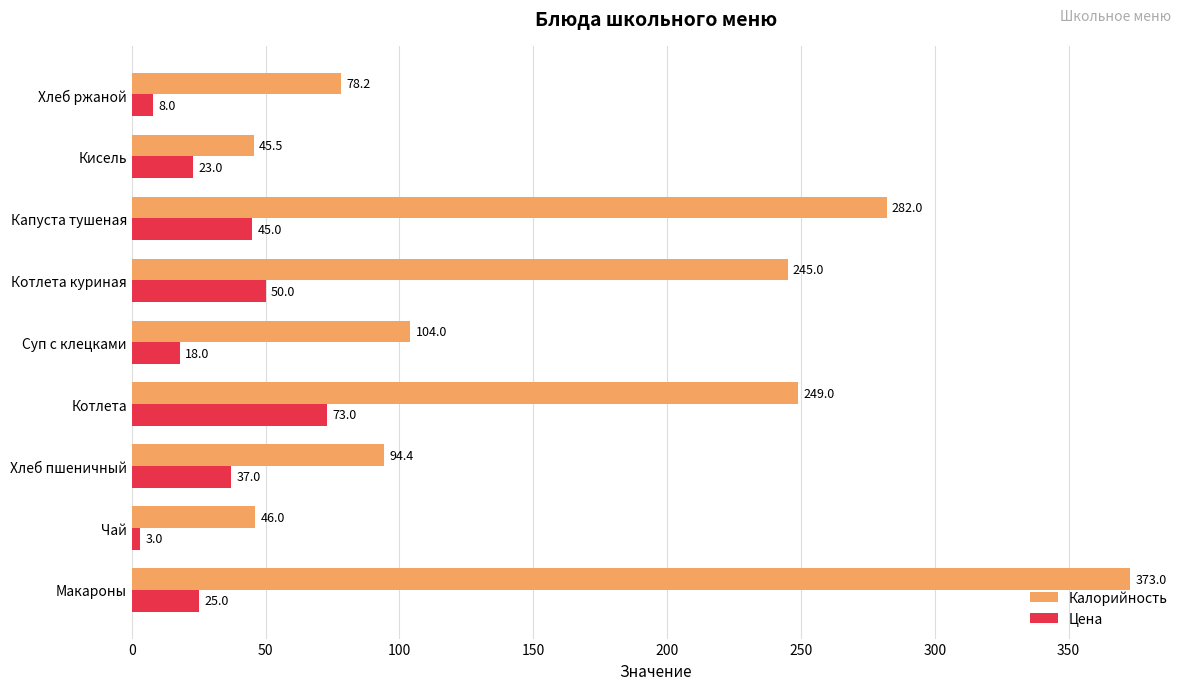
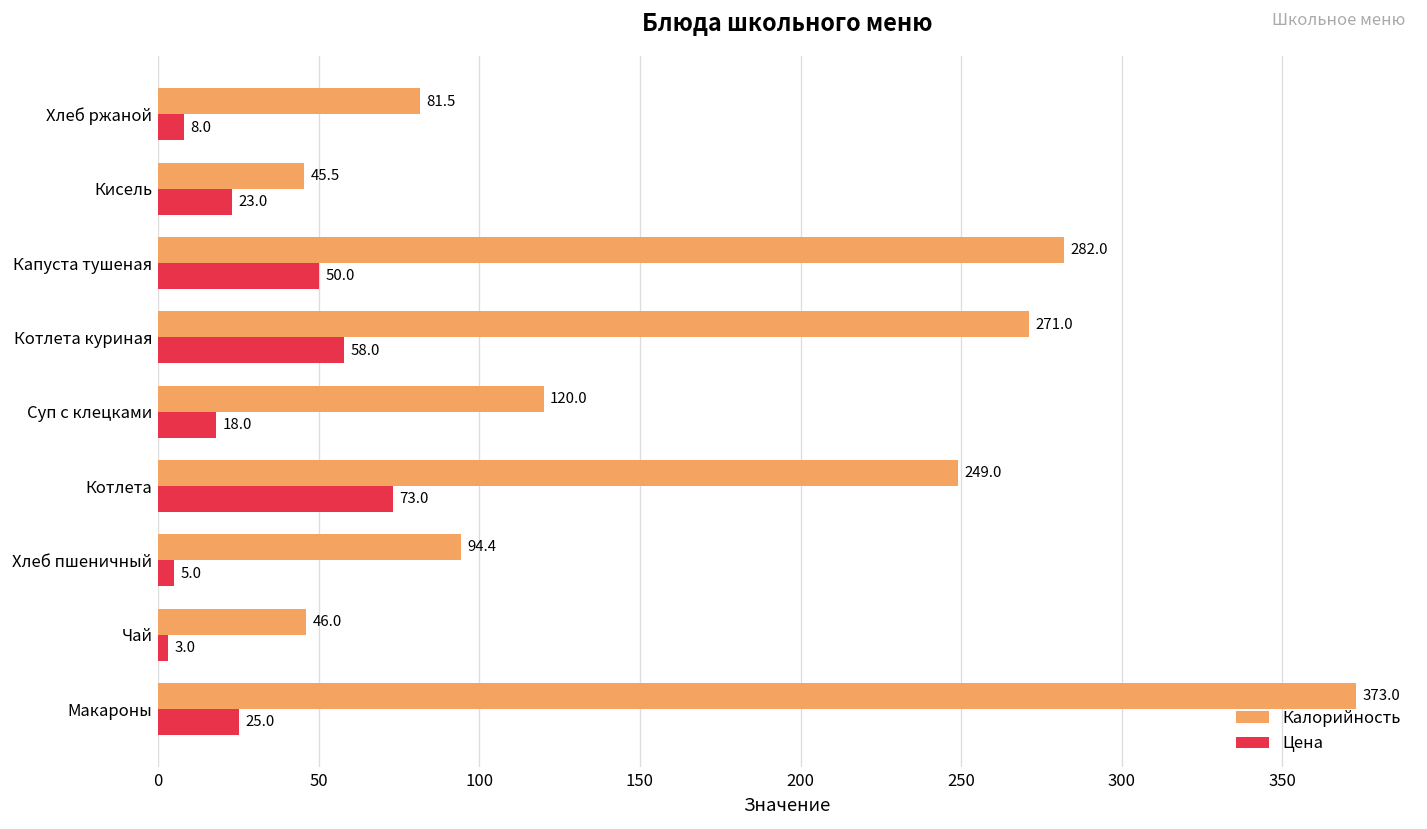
  {
    "Калорийность": {
-     "Хлеб ржаной": 78.2,
+     "Хлеб ржаной": 81.5,
      "Кисель": 45.5,
      "Капуста тушеная": 282.0,
-     "Котлета куриная": 245.0,
-     "Суп с клецками": 104.0,
+     "Котлета куриная": 271.0,
+     "Суп с клецками": 120.0,
      "Котлета": 249.0,
      "Хлеб пшеничный": 94.4,
      "Чай": 46.0,
      "Макароны": 373.0
    },
    "Цена": {
      "Хлеб ржаной": 8.0,
      "Кисель": 23.0,
-     "Капуста тушеная": 45.0,
-     "Котлета куриная": 50.0,
+     "Капуста тушеная": 50.0,
+     "Котлета куриная": 58.0,
      "Суп с клецками": 18.0,
      "Котлета": 73.0,
-     "Хлеб пшеничный": 37.0,
+     "Хлеб пшеничный": 5.0,
      "Чай": 3.0,
      "Макароны": 25.0
    }
  }
